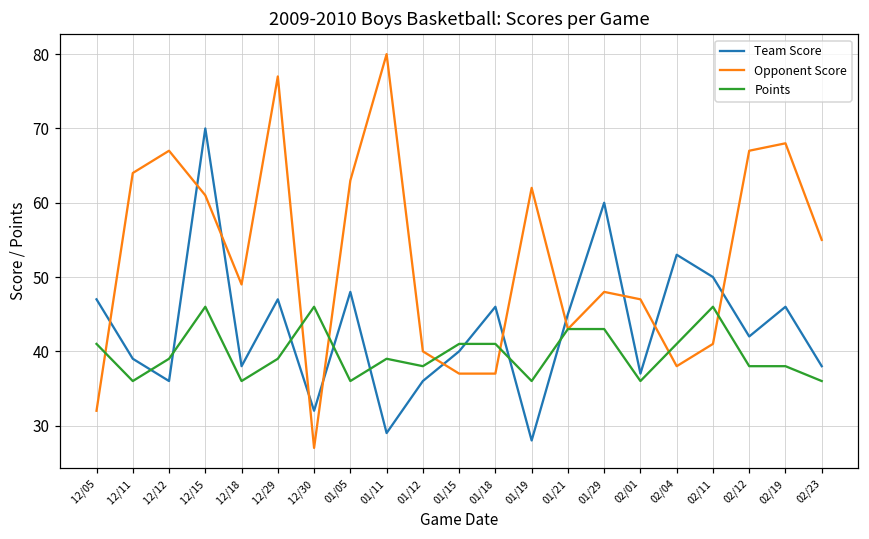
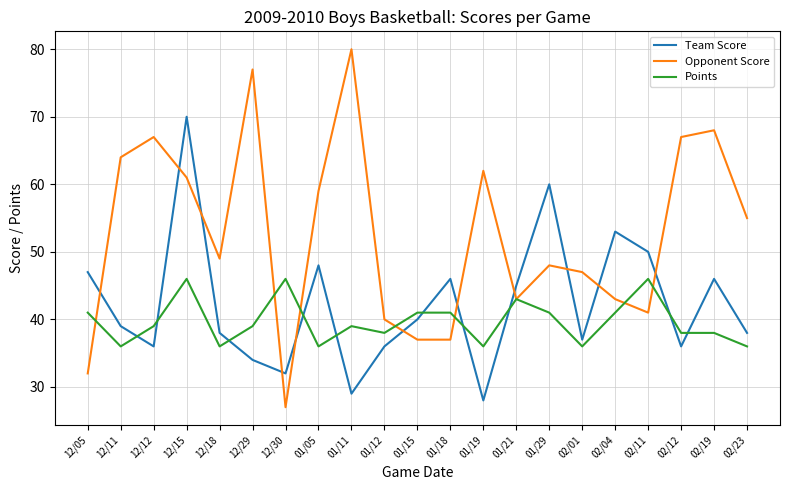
  {
    "Team Score": {
      "12/05": 47,
      "12/11": 39,
      "12/12": 36,
      "12/15": 70,
      "12/18": 38,
-     "12/29": 47,
+     "12/29": 34,
      "12/30": 32,
      "01/05": 48,
      "01/11": 29,
      "01/12": 36,
      "01/15": 40,
      "01/18": 46,
      "01/19": 28,
      "01/21": 45,
      "01/29": 60,
      "02/01": 37,
      "02/04": 53,
      "02/11": 50,
-     "02/12": 42,
+     "02/12": 36,
      "02/19": 46,
      "02/23": 38
    },
    "Opponent Score": {
      "12/05": 32,
      "12/11": 64,
      "12/12": 67,
      "12/15": 61,
      "12/18": 49,
      "12/29": 77,
      "12/30": 27,
-     "01/05": 63,
+     "01/05": 59,
      "01/11": 80,
      "01/12": 40,
      "01/15": 37,
      "01/18": 37,
      "01/19": 62,
      "01/29": 48,
      "02/01": 47,
-     "02/04": 38,
+     "02/04": 43,
      "02/11": 41,
      "02/12": 67,
      "02/19": 68,
      "02/23": 55
    },
    "Points": {
      "12/05": 41,
      "12/11": 36,
      "12/12": 39,
      "12/15": 46,
      "12/18": 36,
      "12/29": 39,
      "12/30": 46,
      "01/05": 36,
      "01/11": 39,
      "01/12": 38,
      "01/15": 41,
      "01/18": 41,
      "01/19": 36,
-     "01/29": 43,
+     "01/29": 41,
      "02/01": 36,
      "02/04": 41,
      "02/11": 46,
      "02/12": 38,
      "02/19": 38,
      "02/23": 36
    }
  }
